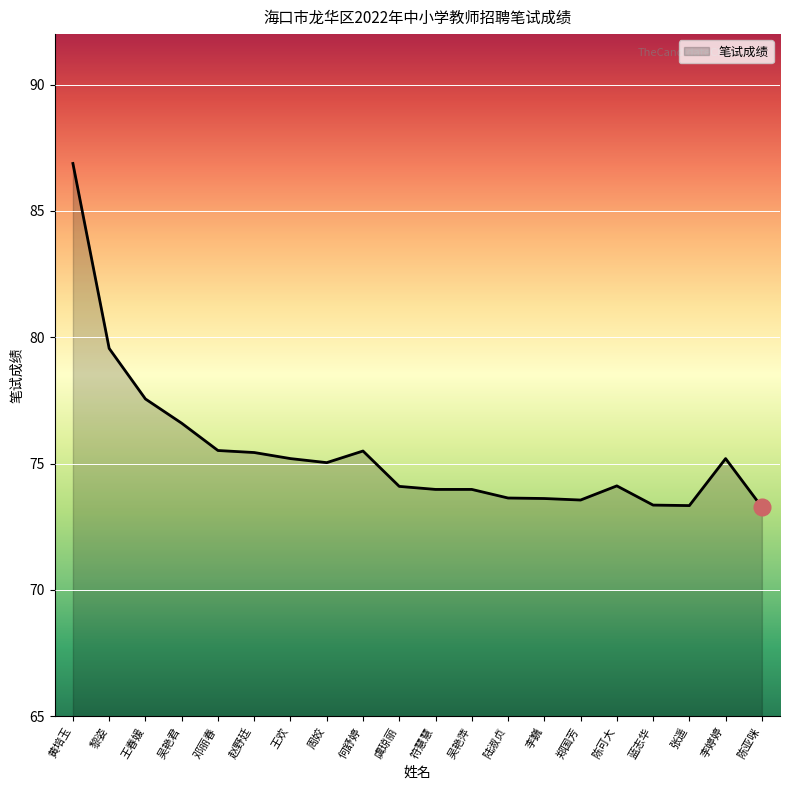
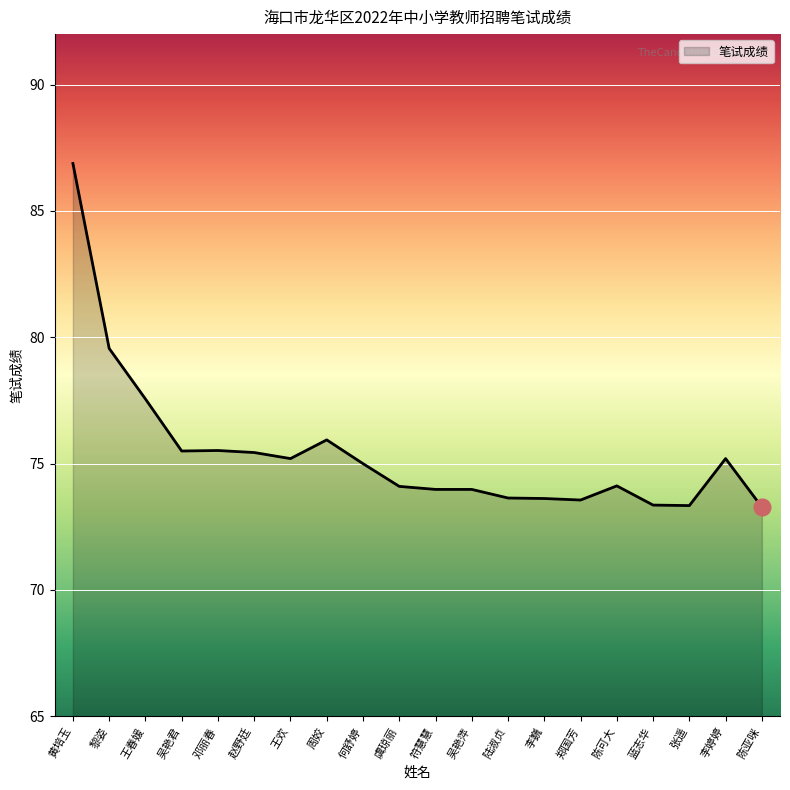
  {
    "笔试成绩": {
      "黄培玉": 86.9,
      "黎姿": 79.6,
      "王春媛": 77.6,
-     "吴艳君": 76.6,
+     "吴艳君": 75.5,
      "邓丽春": 75.5,
      "赵野廷": 75.4,
      "王欢": 75.2,
-     "周姣": 75.0,
-     "何舒婷": 75.5,
+     "周姣": 75.9,
+     "何舒婷": 75.0,
      "虞琼丽": 74.1,
      "符慧慧": 74.0,
      "吴艳萍": 74.0,
      "陆淑贞": 73.6,
      "李巍": 73.6,
      "郑国芳": 73.6,
      "陈可大": 74.1,
      "蓝志华": 73.4,
      "张遥": 73.3,
      "李婷婷": 75.2
    }
  }
